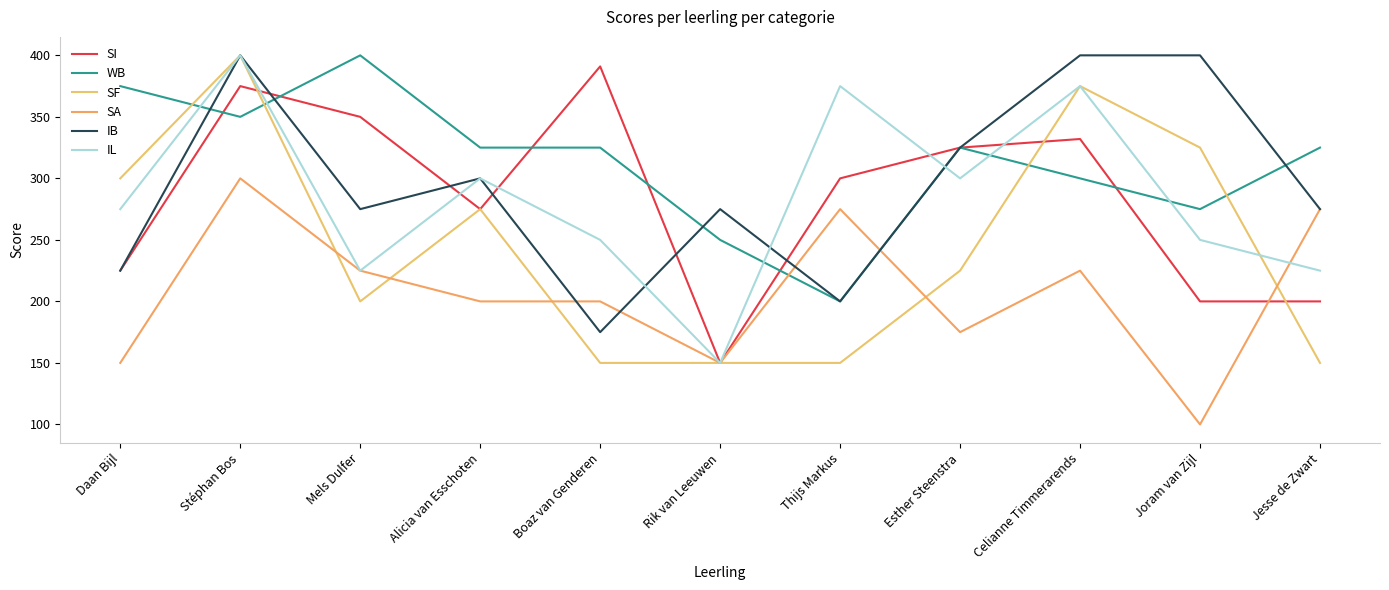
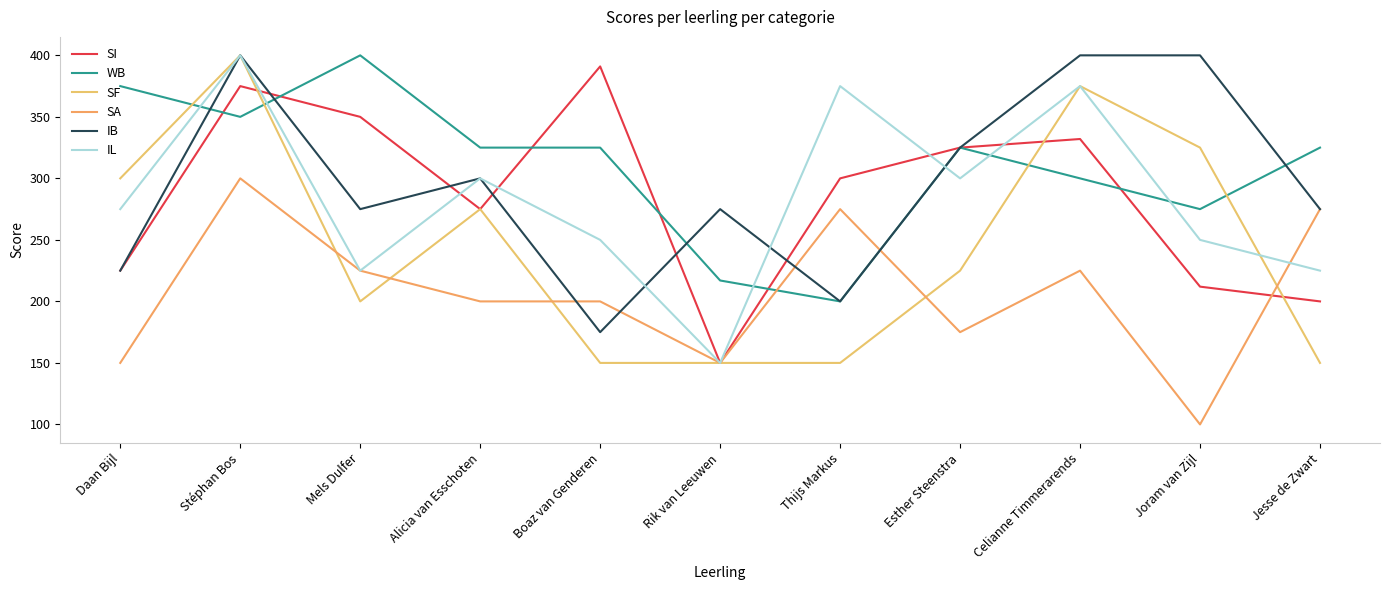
  {
    "SI": {
      "Stéphan Bos": 375,
      "Mels Dulfer": 350,
      "Boaz van Genderen": 391,
      "Thijs Markus": 300,
      "Celianne Timmerarends": 332,
-     "Joram van Zijl": 200,
+     "Joram van Zijl": 212,
      "Jesse de Zwart": 200
    },
    "WB": {
      "Daan Bijl": 375,
      "Stéphan Bos": 350,
      "Mels Dulfer": 400,
      "Alicia van Esschoten": 325,
      "Boaz van Genderen": 325,
-     "Rik van Leeuwen": 250,
+     "Rik van Leeuwen": 217,
      "Celianne Timmerarends": 300,
      "Joram van Zijl": 275,
      "Jesse de Zwart": 325
    },
    "IB": {
      "Mels Dulfer": 275,
      "Boaz van Genderen": 175,
      "Rik van Leeuwen": 275,
      "Celianne Timmerarends": 400,
      "Joram van Zijl": 400
    },
    "IL": {
      "Daan Bijl": 275,
      "Boaz van Genderen": 250,
      "Thijs Markus": 375,
      "Esther Steenstra": 300,
      "Joram van Zijl": 250,
      "Jesse de Zwart": 225
    }
  }
